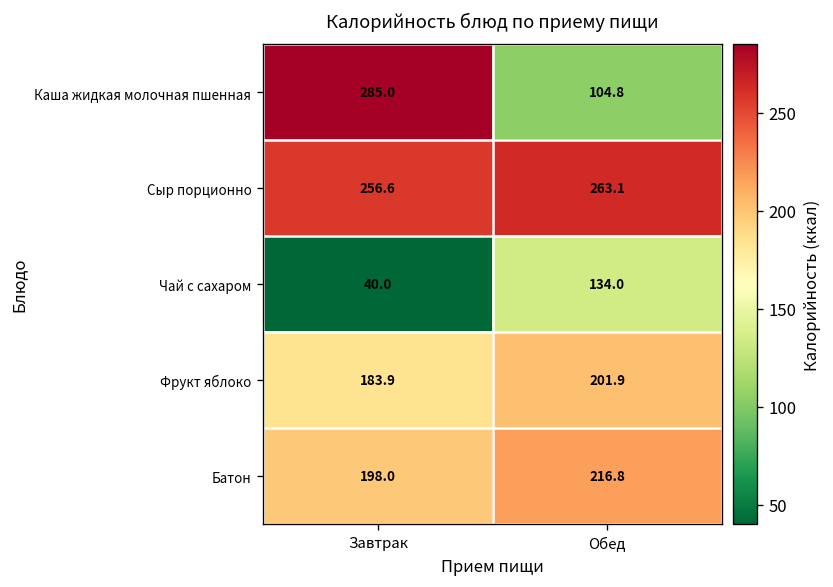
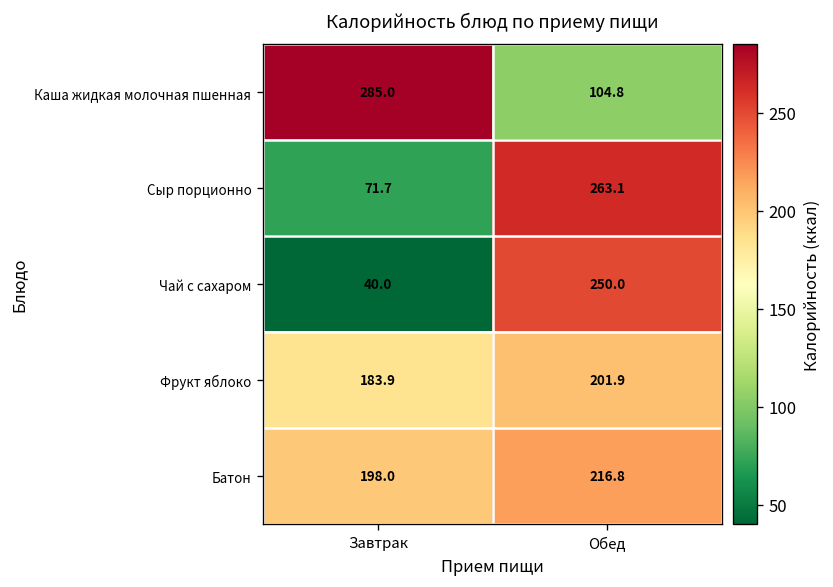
  {
    "Каша жидкая молочная пшенная": {
      "Завтрак": 285.0,
      "Обед": 104.8
    },
    "Сыр порционно": {
-     "Завтрак": 256.6,
+     "Завтрак": 71.7,
      "Обед": 263.1
    },
    "Чай с сахаром": {
      "Завтрак": 40.0,
-     "Обед": 134.0
+     "Обед": 250.0
    },
    "Фрукт яблоко": {
      "Завтрак": 183.9,
      "Обед": 201.9
    },
    "Батон": {
      "Завтрак": 198.0,
      "Обед": 216.8
    }
  }
